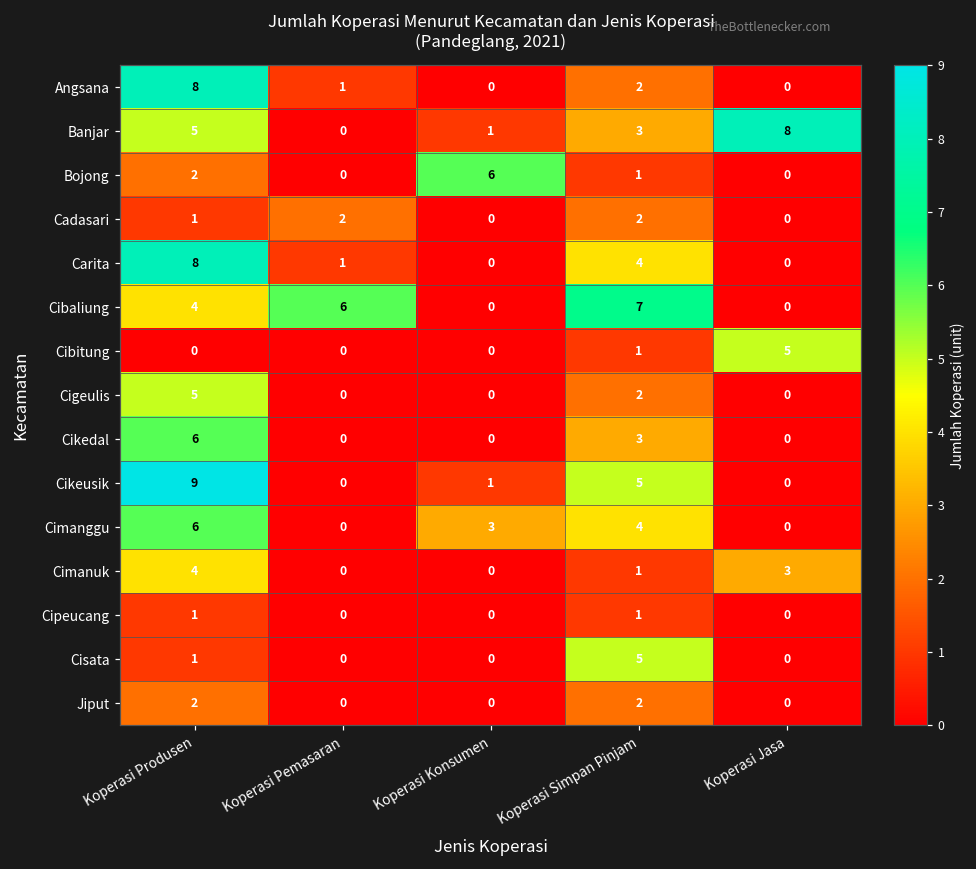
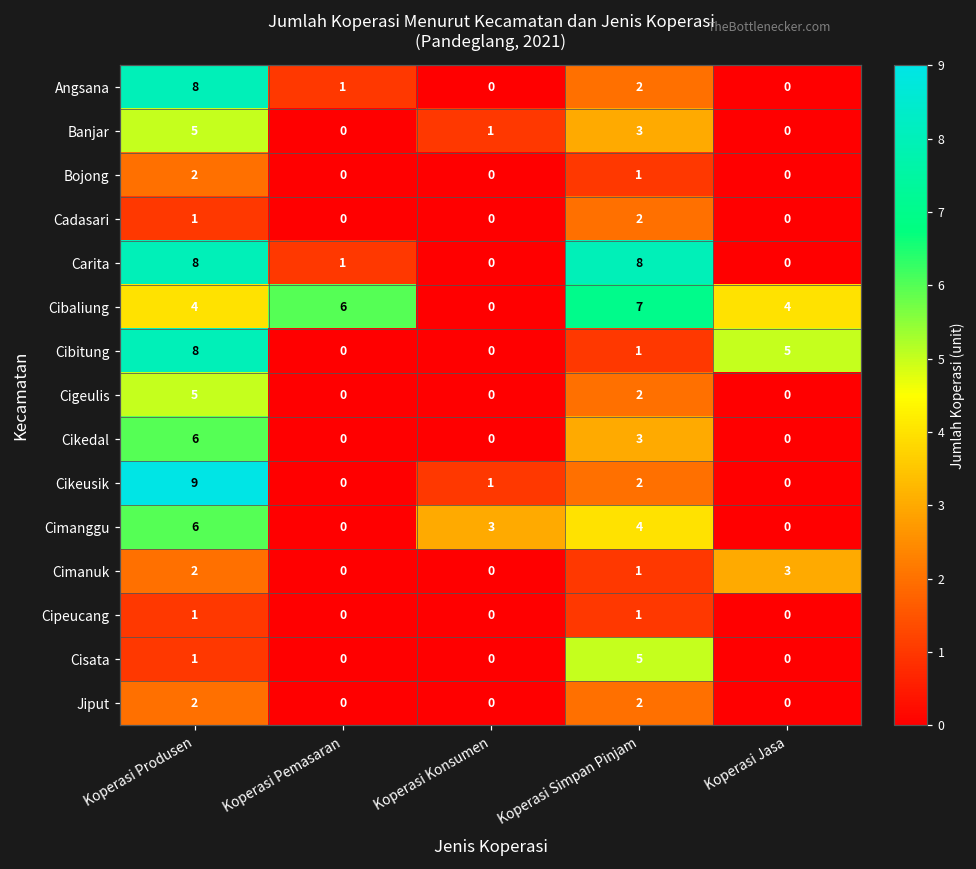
  {
    "Angsana": {
      "Koperasi Produsen": 8,
      "Koperasi Pemasaran": 1,
      "Koperasi Konsumen": 0,
      "Koperasi Simpan Pinjam": 2,
      "Koperasi Jasa": 0
    },
    "Banjar": {
      "Koperasi Produsen": 5,
      "Koperasi Pemasaran": 0,
      "Koperasi Konsumen": 1,
      "Koperasi Simpan Pinjam": 3,
-     "Koperasi Jasa": 8
+     "Koperasi Jasa": 0
    },
    "Bojong": {
      "Koperasi Produsen": 2,
      "Koperasi Pemasaran": 0,
-     "Koperasi Konsumen": 6,
+     "Koperasi Konsumen": 0,
      "Koperasi Simpan Pinjam": 1,
      "Koperasi Jasa": 0
    },
    "Cadasari": {
      "Koperasi Produsen": 1,
-     "Koperasi Pemasaran": 2,
+     "Koperasi Pemasaran": 0,
      "Koperasi Konsumen": 0,
      "Koperasi Simpan Pinjam": 2,
      "Koperasi Jasa": 0
    },
    "Carita": {
      "Koperasi Produsen": 8,
      "Koperasi Pemasaran": 1,
      "Koperasi Konsumen": 0,
-     "Koperasi Simpan Pinjam": 4,
+     "Koperasi Simpan Pinjam": 8,
      "Koperasi Jasa": 0
    },
    "Cibaliung": {
      "Koperasi Produsen": 4,
      "Koperasi Pemasaran": 6,
      "Koperasi Konsumen": 0,
      "Koperasi Simpan Pinjam": 7,
-     "Koperasi Jasa": 0
+     "Koperasi Jasa": 4
    },
    "Cibitung": {
-     "Koperasi Produsen": 0,
+     "Koperasi Produsen": 8,
      "Koperasi Pemasaran": 0,
      "Koperasi Konsumen": 0,
      "Koperasi Simpan Pinjam": 1,
      "Koperasi Jasa": 5
    },
    "Cigeulis": {
      "Koperasi Produsen": 5,
      "Koperasi Pemasaran": 0,
      "Koperasi Konsumen": 0,
      "Koperasi Simpan Pinjam": 2,
      "Koperasi Jasa": 0
    },
    "Cikedal": {
      "Koperasi Produsen": 6,
      "Koperasi Pemasaran": 0,
      "Koperasi Konsumen": 0,
      "Koperasi Simpan Pinjam": 3,
      "Koperasi Jasa": 0
    },
    "Cikeusik": {
      "Koperasi Produsen": 9,
      "Koperasi Pemasaran": 0,
      "Koperasi Konsumen": 1,
-     "Koperasi Simpan Pinjam": 5,
+     "Koperasi Simpan Pinjam": 2,
      "Koperasi Jasa": 0
    },
    "Cimanggu": {
      "Koperasi Produsen": 6,
      "Koperasi Pemasaran": 0,
      "Koperasi Konsumen": 3,
      "Koperasi Simpan Pinjam": 4,
      "Koperasi Jasa": 0
    },
    "Cimanuk": {
-     "Koperasi Produsen": 4,
+     "Koperasi Produsen": 2,
      "Koperasi Pemasaran": 0,
      "Koperasi Konsumen": 0,
      "Koperasi Simpan Pinjam": 1,
      "Koperasi Jasa": 3
    },
    "Cipeucang": {
      "Koperasi Produsen": 1,
      "Koperasi Pemasaran": 0,
      "Koperasi Konsumen": 0,
      "Koperasi Simpan Pinjam": 1,
      "Koperasi Jasa": 0
    },
    "Cisata": {
      "Koperasi Produsen": 1,
      "Koperasi Pemasaran": 0,
      "Koperasi Konsumen": 0,
      "Koperasi Simpan Pinjam": 5,
      "Koperasi Jasa": 0
    },
    "Jiput": {
      "Koperasi Produsen": 2,
      "Koperasi Pemasaran": 0,
      "Koperasi Konsumen": 0,
      "Koperasi Simpan Pinjam": 2,
      "Koperasi Jasa": 0
    }
  }
